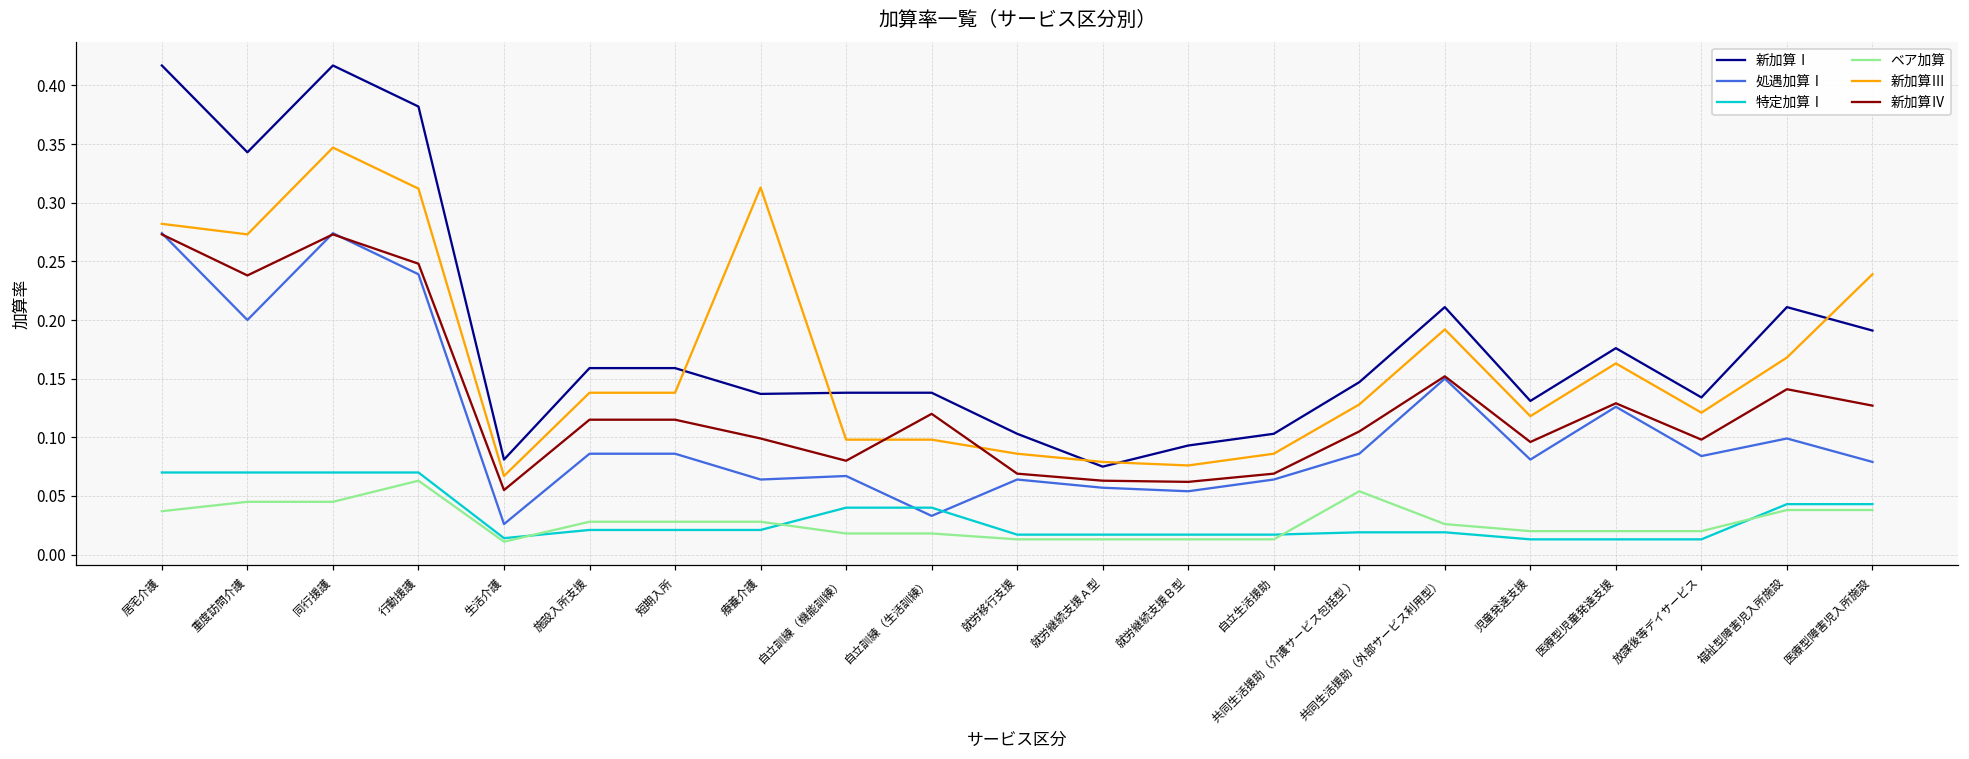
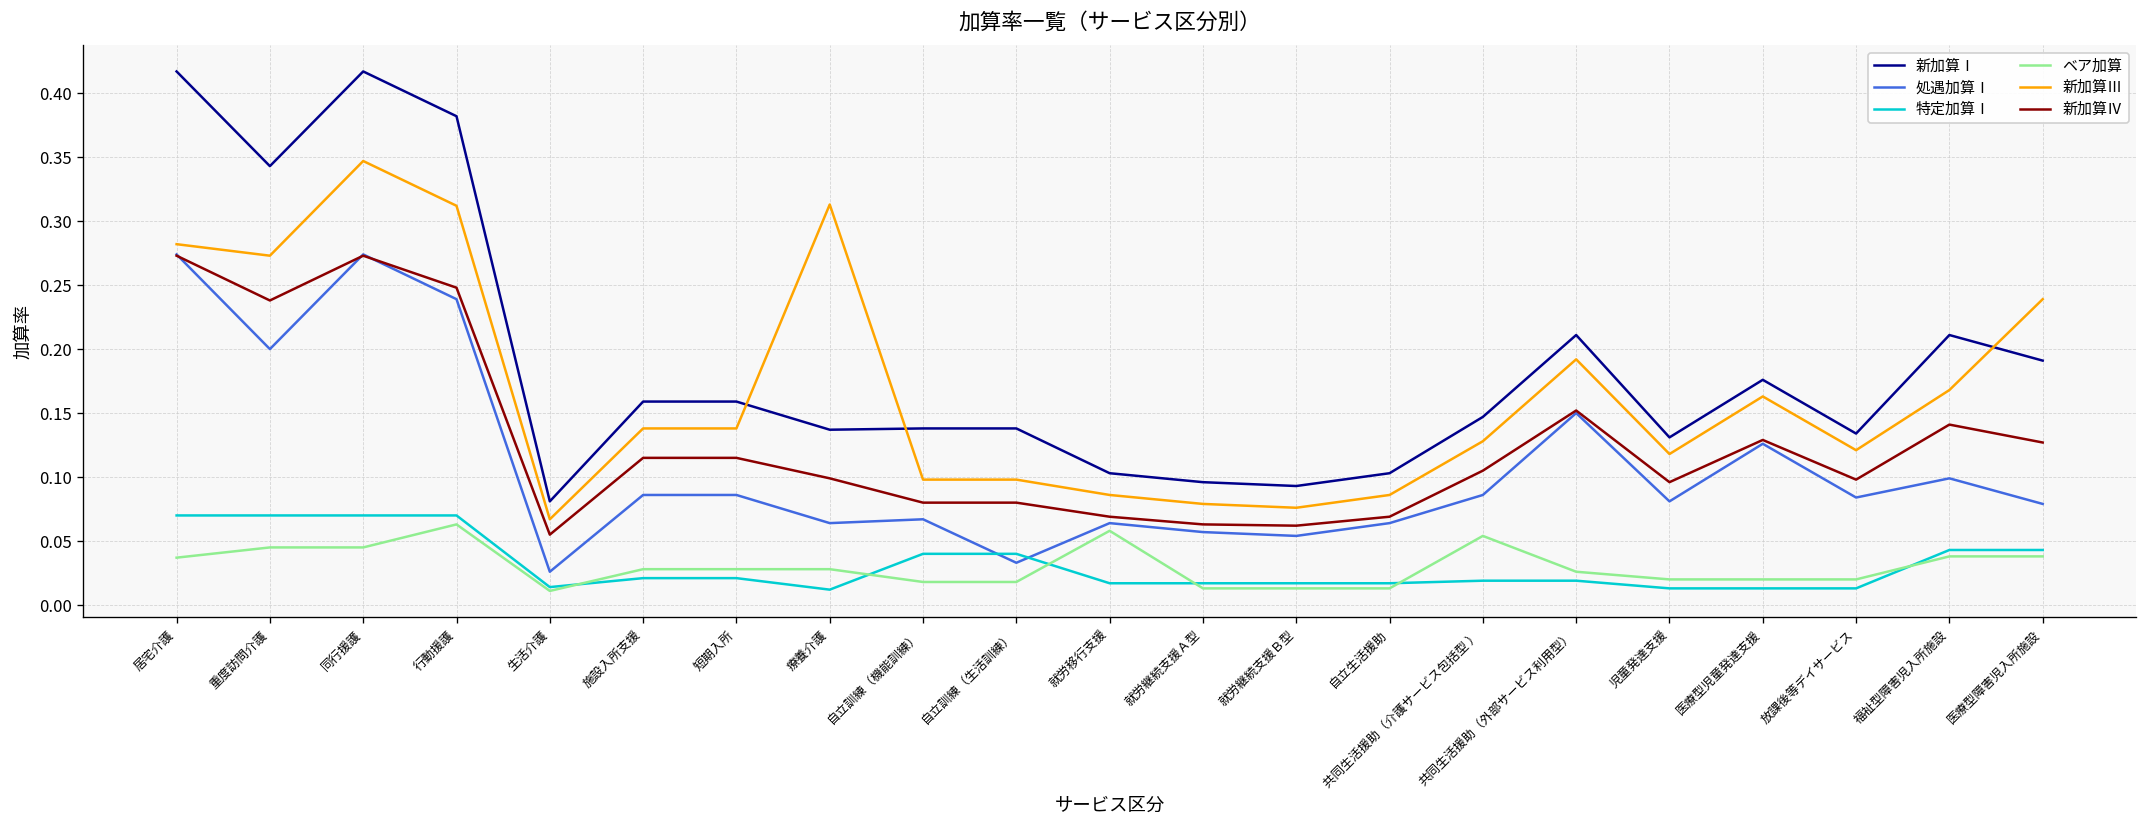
  {
    "新加算Ⅰ": {
      "居宅介護": 0.417,
      "重度訪問介護": 0.343,
      "同行援護": 0.417,
      "行動援護": 0.382,
      "生活介護": 0.081,
      "施設入所支援": 0.159,
      "短期入所": 0.159,
      "療養介護": 0.137,
      "自立訓練（機能訓練）": 0.138,
      "自立訓練（生活訓練）": 0.138,
      "就労移行支援": 0.103,
-     "就労継続支援Ａ型": 0.075,
+     "就労継続支援Ａ型": 0.096,
      "就労継続支援Ｂ型": 0.093,
      "自立生活援助": 0.103,
      "共同生活援助（介護サービス包括型 ）": 0.147,
      "共同生活援助（外部サービス利用型）": 0.211,
      "児童発達支援": 0.131,
      "医療型児童発達支援": 0.176,
      "放課後等デイサービス": 0.134,
      "福祉型障害児入所施設": 0.211,
      "医療型障害児入所施設": 0.191
    },
    "処遇加算Ⅰ": {
      "重度訪問介護": 0.200,
      "行動援護": 0.239,
      "生活介護": 0.026,
      "施設入所支援": 0.086,
      "短期入所": 0.086,
      "療養介護": 0.064,
      "自立訓練（機能訓練）": 0.067,
      "自立訓練（生活訓練）": 0.033,
      "就労移行支援": 0.064,
      "就労継続支援Ａ型": 0.057,
      "就労継続支援Ｂ型": 0.054,
      "自立生活援助": 0.064,
      "共同生活援助（介護サービス包括型 ）": 0.086,
      "児童発達支援": 0.081,
      "医療型児童発達支援": 0.126,
      "放課後等デイサービス": 0.084,
      "福祉型障害児入所施設": 0.099,
      "医療型障害児入所施設": 0.079
    },
    "特定加算Ⅰ": {
      "居宅介護": 0.070,
      "重度訪問介護": 0.070,
      "同行援護": 0.070,
      "行動援護": 0.070,
      "生活介護": 0.014,
      "施設入所支援": 0.021,
      "短期入所": 0.021,
-     "療養介護": 0.021,
+     "療養介護": 0.012,
      "自立訓練（機能訓練）": 0.040,
      "自立訓練（生活訓練）": 0.040,
      "就労移行支援": 0.017,
      "就労継続支援Ａ型": 0.017,
      "就労継続支援Ｂ型": 0.017,
      "自立生活援助": 0.017,
      "共同生活援助（介護サービス包括型 ）": 0.019,
      "共同生活援助（外部サービス利用型）": 0.019,
      "児童発達支援": 0.013,
      "医療型児童発達支援": 0.013,
      "放課後等デイサービス": 0.013,
      "福祉型障害児入所施設": 0.043,
      "医療型障害児入所施設": 0.043
    },
    "ベア加算": {
      "居宅介護": 0.037,
      "重度訪問介護": 0.045,
      "同行援護": 0.045,
      "行動援護": 0.063,
      "生活介護": 0.011,
      "施設入所支援": 0.028,
      "短期入所": 0.028,
      "療養介護": 0.028,
      "自立訓練（機能訓練）": 0.018,
      "自立訓練（生活訓練）": 0.018,
-     "就労移行支援": 0.013,
+     "就労移行支援": 0.058,
      "就労継続支援Ａ型": 0.013,
      "就労継続支援Ｂ型": 0.013,
      "自立生活援助": 0.013,
      "共同生活援助（介護サービス包括型 ）": 0.054,
      "共同生活援助（外部サービス利用型）": 0.026,
      "児童発達支援": 0.020,
      "医療型児童発達支援": 0.020,
      "放課後等デイサービス": 0.020,
      "福祉型障害児入所施設": 0.038,
      "医療型障害児入所施設": 0.038
    },
    "新加算Ⅲ": {
      "居宅介護": 0.282,
      "重度訪問介護": 0.273,
      "同行援護": 0.347,
      "行動援護": 0.312,
      "生活介護": 0.067,
      "施設入所支援": 0.138,
      "短期入所": 0.138,
      "療養介護": 0.313,
      "自立訓練（機能訓練）": 0.098,
      "自立訓練（生活訓練）": 0.098,
      "就労移行支援": 0.086,
      "就労継続支援Ａ型": 0.079,
      "就労継続支援Ｂ型": 0.076,
      "自立生活援助": 0.086,
      "共同生活援助（介護サービス包括型 ）": 0.128,
      "共同生活援助（外部サービス利用型）": 0.192,
      "児童発達支援": 0.118,
      "医療型児童発達支援": 0.163,
      "放課後等デイサービス": 0.121,
      "福祉型障害児入所施設": 0.168,
      "医療型障害児入所施設": 0.239
    },
    "新加算Ⅳ": {
      "重度訪問介護": 0.24,
      "行動援護": 0.25,
      "生活介護": 0.055,
      "施設入所支援": 0.115,
      "短期入所": 0.115,
      "療養介護": 0.10,
      "自立訓練（機能訓練）": 0.08,
-     "自立訓練（生活訓練）": 0.12,
+     "自立訓練（生活訓練）": 0.08,
      "就労移行支援": 0.07,
      "就労継続支援Ａ型": 0.063,
      "就労継続支援Ｂ型": 0.06,
      "自立生活援助": 0.07,
      "共同生活援助（介護サービス包括型 ）": 0.105,
      "児童発達支援": 0.096,
      "医療型児童発達支援": 0.13,
      "放課後等デイサービス": 0.10,
      "福祉型障害児入所施設": 0.14,
      "医療型障害児入所施設": 0.127
    }
  }
